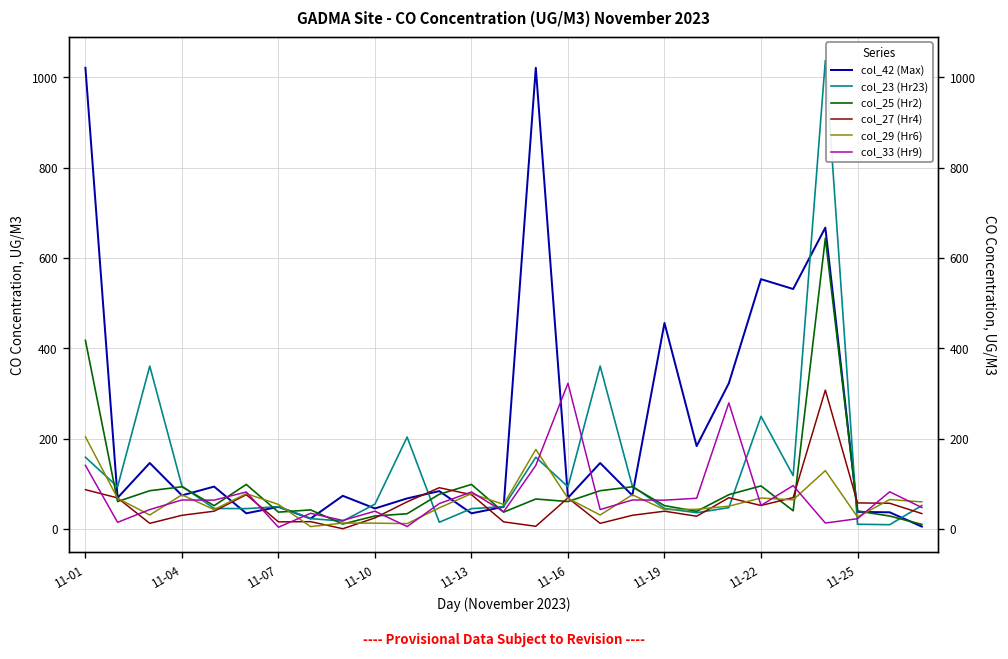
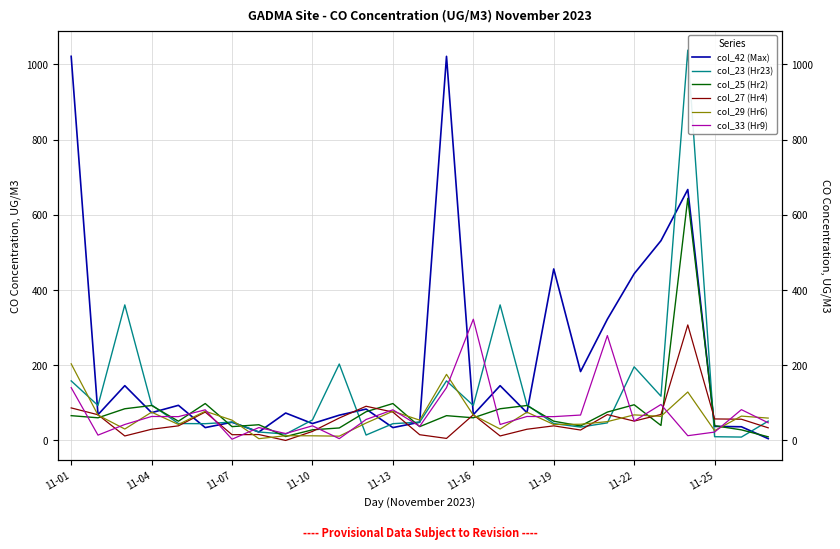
  {
    "col_42 (Max)": {
      "11-01": 1020,
      "11-13": 30,
      "11-19": 460,
-     "11-22": 550
+     "11-22": 440
    },
    "col_23 (Hr23)": {
      "11-01": 160,
      "11-10": 50,
      "11-13": 40,
      "11-16": 90,
-     "11-22": 250,
+     "11-22": 200,
      "11-25": 10
    },
    "col_25 (Hr2)": {
-     "11-01": 420,
+     "11-01": 70,
      "11-07": 40,
      "11-13": 100,
      "11-16": 60,
      "11-22": 90
    },
    "col_27 (Hr4)": {
      "11-01": 90,
      "11-04": 30,
      "11-07": 20,
      "11-25": 60
    },
    "col_29 (Hr6)": {
      "11-01": 200,
      "11-10": 10,
      "11-22": 70
    },
    "col_33 (Hr9)": {
      "11-01": 140,
      "11-04": 60,
      "11-07": 0,
      "11-16": 320,
      "11-19": 60
    }
  }
